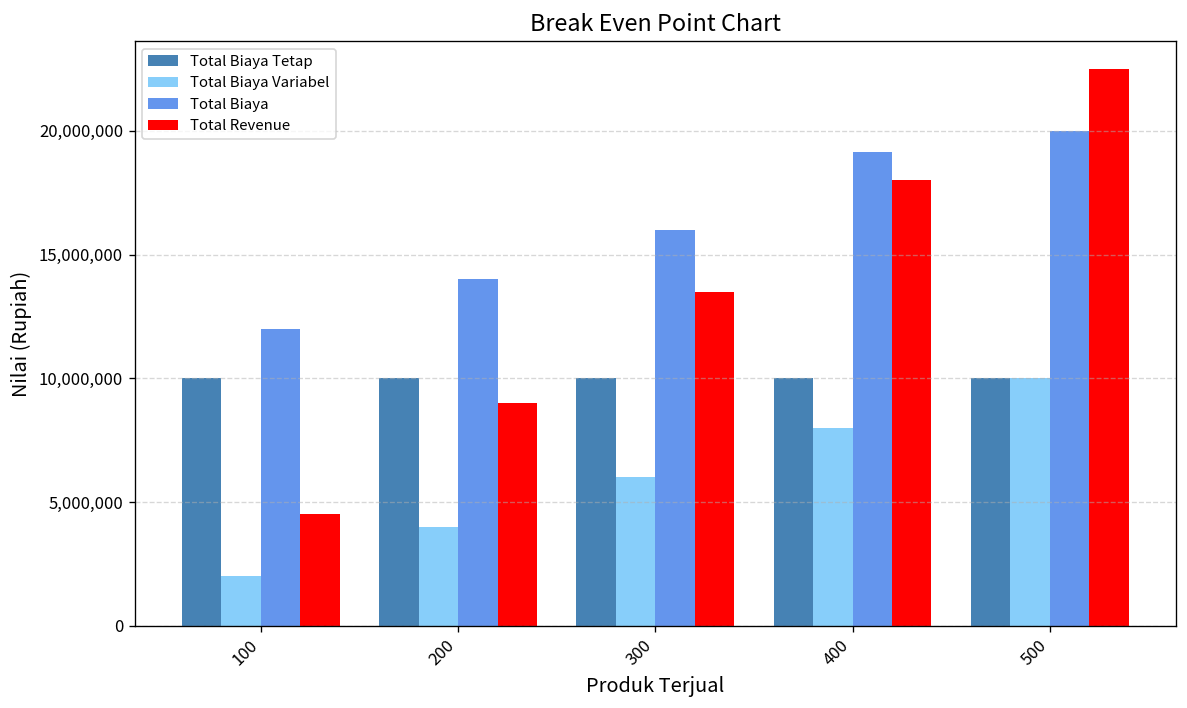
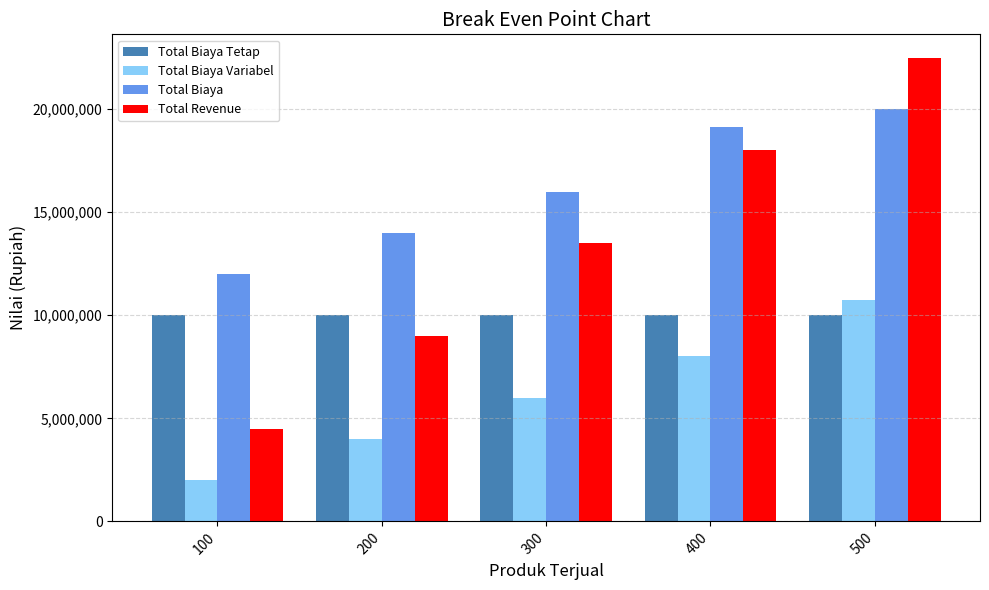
  {
    "Total Biaya Tetap": {
      "100": "10,000,000",
      "200": "10,000,000",
      "300": "10,000,000",
      "400": "10,000,000",
      "500": "10,000,000"
    },
    "Total Biaya Variabel": {
      "100": "2,000,000",
      "200": "4,000,000",
      "300": "6,000,000",
      "400": "8,000,000",
-     "500": "10,000,000"
+     "500": "10,700,000"
    },
    "Total Biaya": {
      "100": "12,000,000",
      "200": "14,000,000",
      "300": "16,000,000",
      "400": "19,100,000",
      "500": "20,000,000"
    },
    "Total Revenue": {
      "100": "4,500,000",
      "200": "9,000,000",
      "300": "13,500,000",
      "400": "18,000,000",
      "500": "22,500,000"
    }
  }
